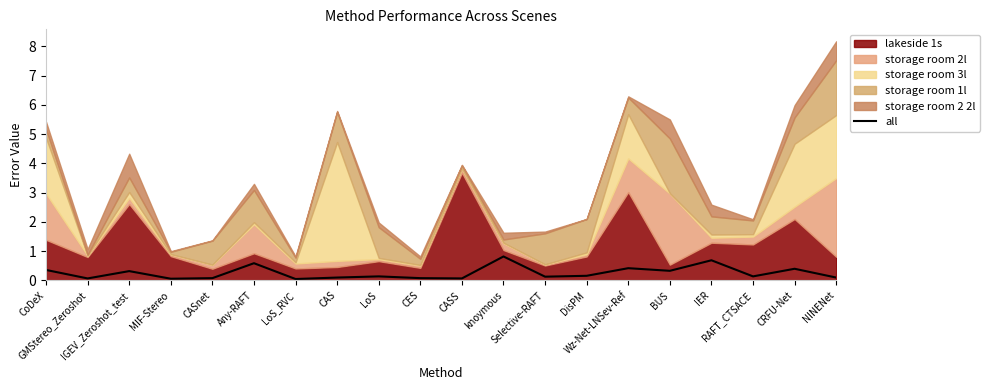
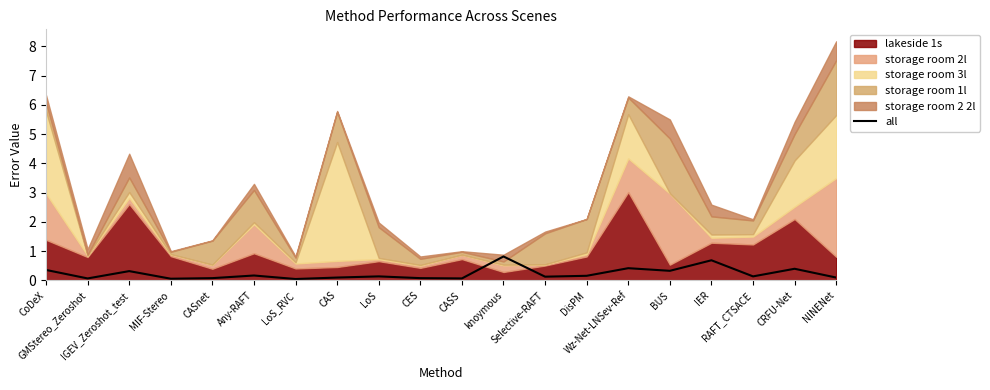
  {
    "all": {
      "CoDeX": 0.4,
      "GMStereo_Zeroshot": 0.1,
      "IGEV_Zeroshot_test": 0.3,
      "MIF-Stereo": 0.1,
      "CASnet": 0.1,
-     "Any-RAFT": 0.6,
+     "Any-RAFT": 0.2,
      "LoS_RVC": 0.1,
      "CAS": 0.1,
      "LoS": 0.1,
      "CES": 0.1,
      "CASS": 0.1,
      "Selective-RAFT": 0.1,
      "DisPM": 0.2,
      "Wz-Net-LNSev-Ref": 0.4,
      "BUS": 0.3,
      "IER": 0.7,
      "RAFT_CTSACE": 0.1,
      "CRFU-Net": 0.4,
      "NINENet": 0.1
    },
    "lakeside 1s": {
      "CoDeX": 1.4,
      "IGEV_Zeroshot_test": 2.6,
      "CASnet": 0.4,
      "Any-RAFT": 0.9,
      "LoS_RVC": 0.4,
      "CAS": 0.5,
-     "CASS": 3.7,
-     "knoymous": 1.0,
+     "CASS": 0.7,
+     "knoymous": 0.3,
      "Wz-Net-LNSev-Ref": 3.0,
      "BUS": 0.5,
      "IER": 1.3,
      "RAFT_CTSACE": 1.2,
      "CRFU-Net": 2.1,
      "NINENet": 0.8
    },
    "storage room 3l": {
-     "CoDeX": 1.9,
+     "CoDeX": 2.8,
      "IGEV_Zeroshot_test": 0.2,
      "CAS": 4.1,
      "Wz-Net-LNSev-Ref": 1.5,
      "IER": 0.1,
-     "CRFU-Net": 2.2,
+     "CRFU-Net": 1.6,
      "NINENet": 2.2
    }
  }
